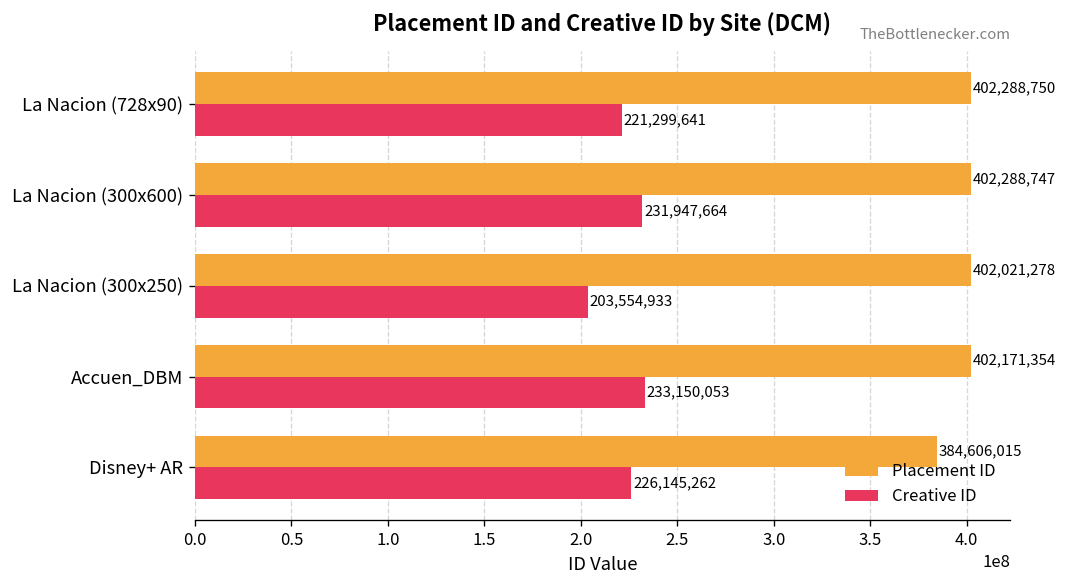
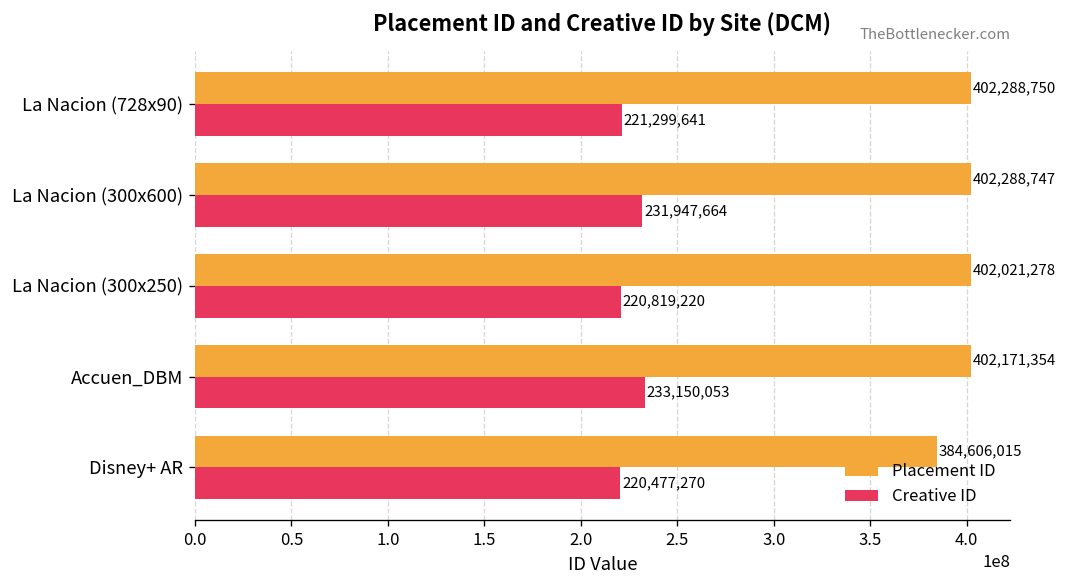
  {
    "Placement ID": {
      "La Nacion (728x90)": "402,288,750",
      "La Nacion (300x600)": "402,288,747",
      "La Nacion (300x250)": "402,021,278",
      "Accuen_DBM": "402,171,354",
      "Disney+ AR": "384,606,015"
    },
    "Creative ID": {
      "La Nacion (728x90)": "221,299,641",
      "La Nacion (300x600)": "231,947,664",
-     "La Nacion (300x250)": "203,554,933",
+     "La Nacion (300x250)": "220,819,220",
      "Accuen_DBM": "233,150,053",
-     "Disney+ AR": "226,145,262"
+     "Disney+ AR": "220,477,270"
    }
  }
